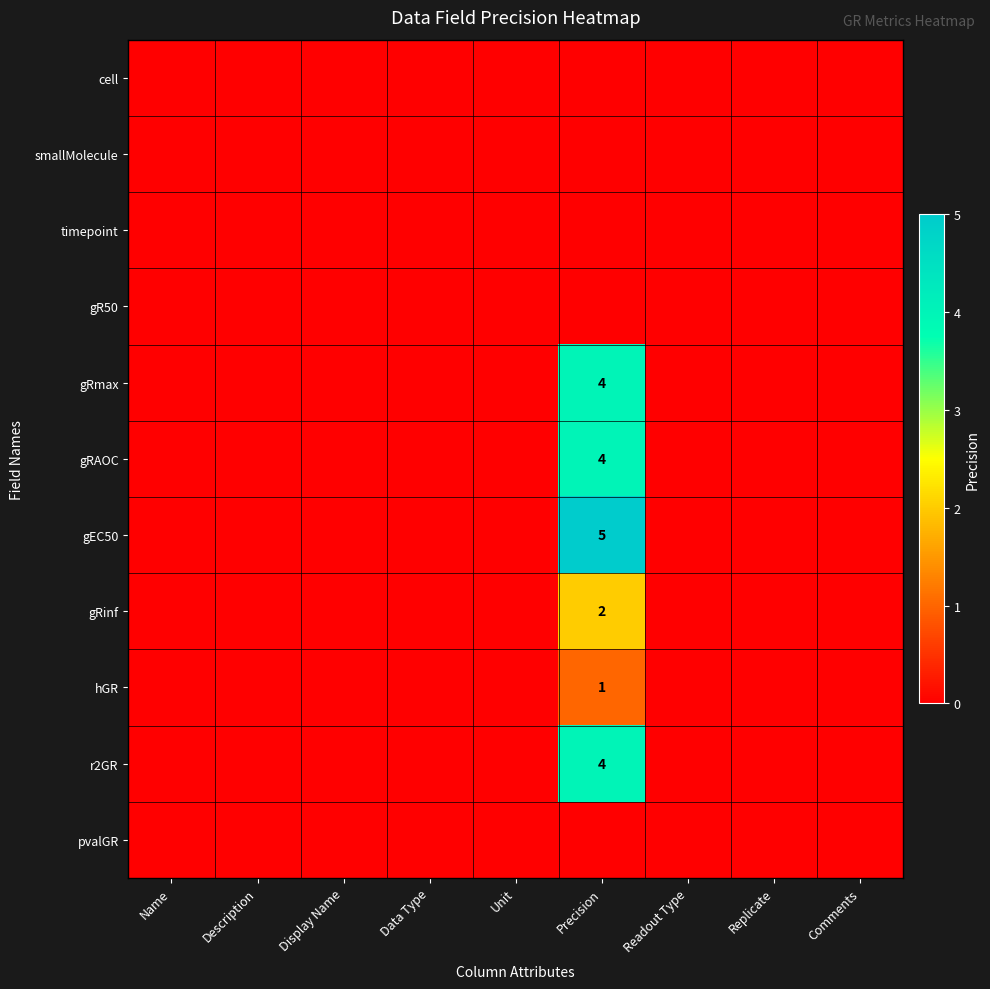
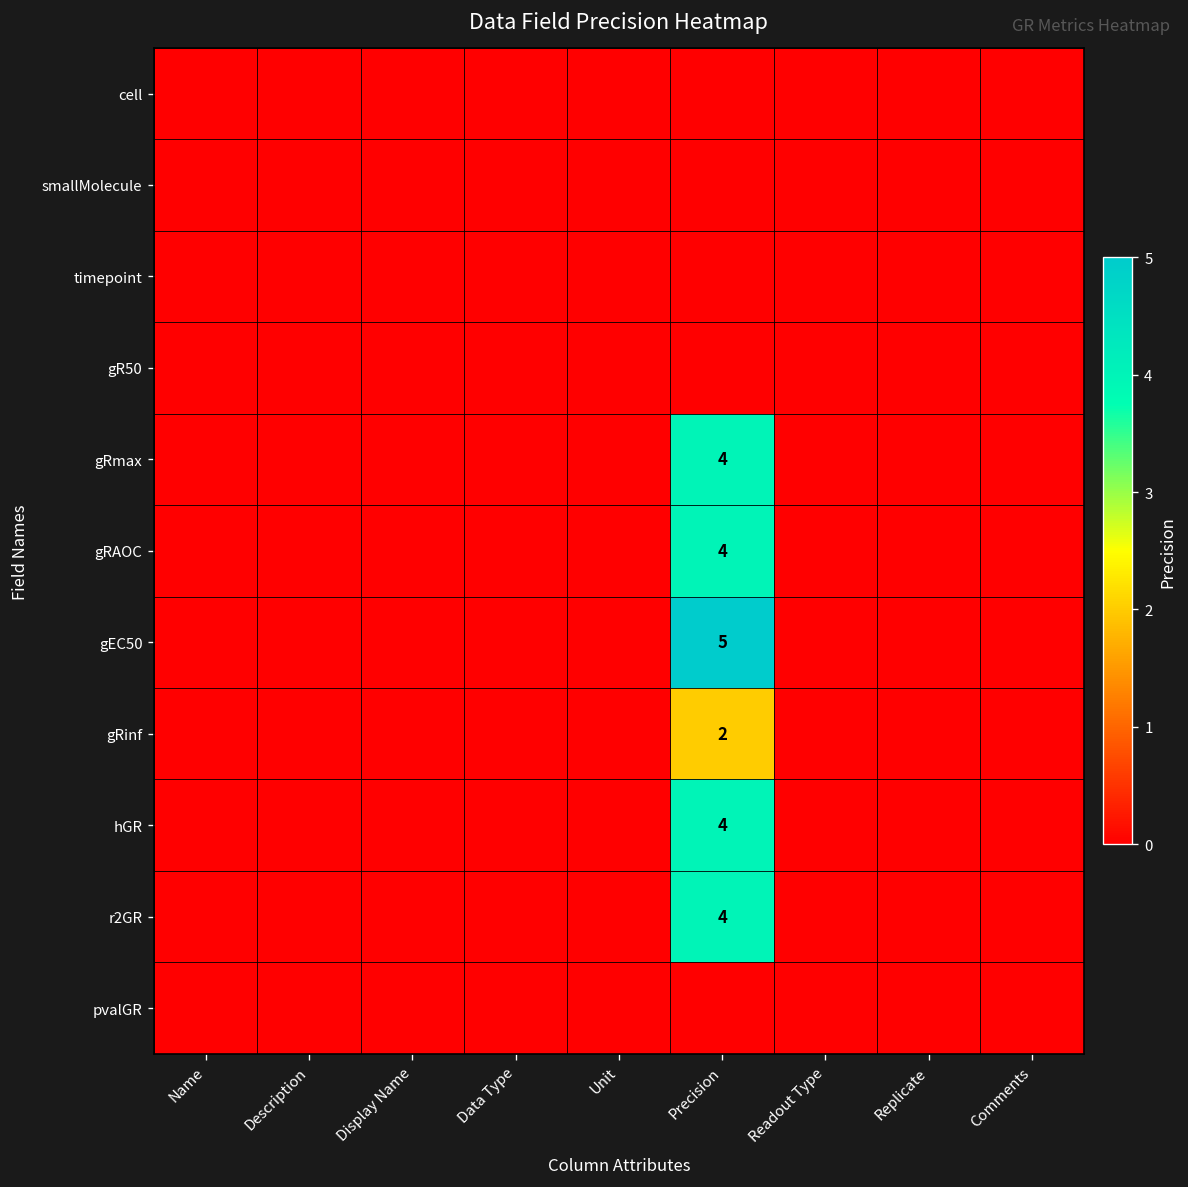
  {
    "gRmax": {
      "Precision": 4
    },
    "gRAOC": {
      "Precision": 4
    },
    "gEC50": {
      "Precision": 5
    },
    "gRinf": {
      "Precision": 2
    },
    "hGR": {
-     "Precision": 1
+     "Precision": 4
    },
    "r2GR": {
      "Precision": 4
    }
  }
